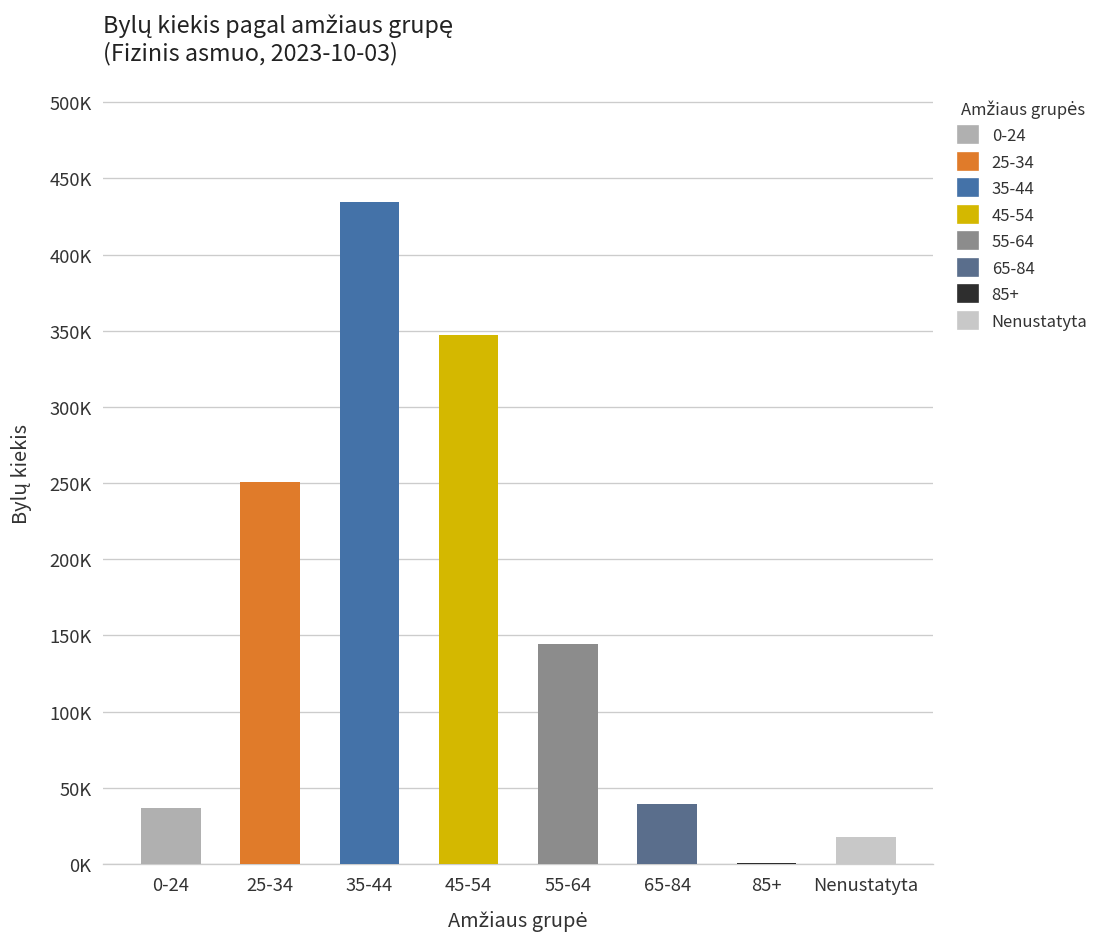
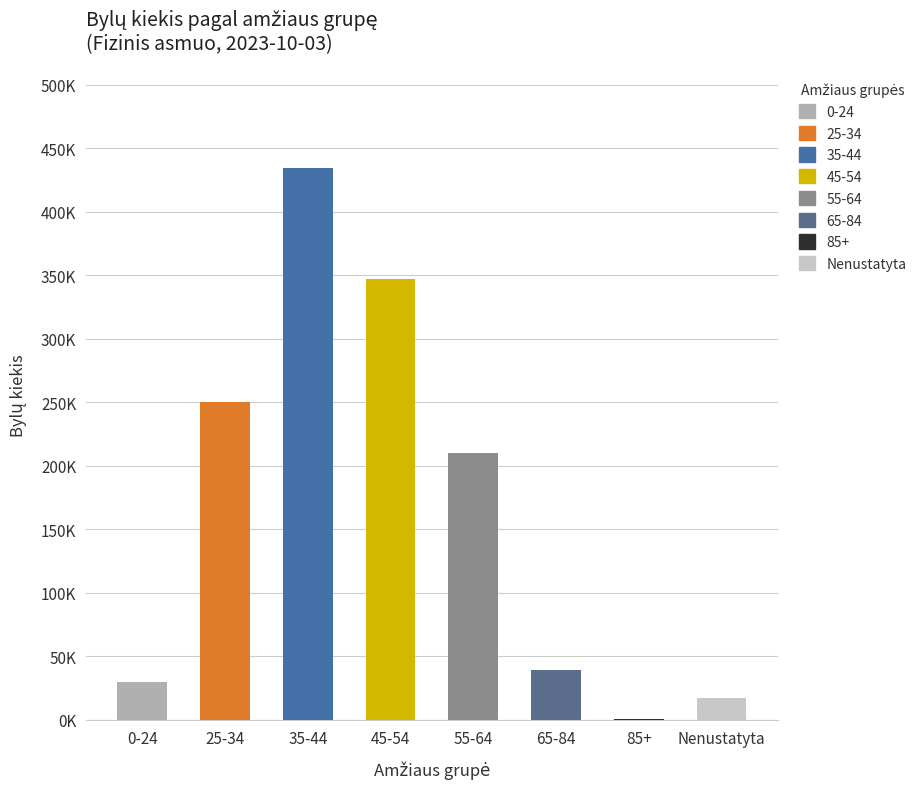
  {
-   "0-24": 37000,
+   "0-24": 30000,
    "25-34": 251000,
    "35-44": 435000,
    "45-54": 347000,
-   "55-64": 144000,
+   "55-64": 210000,
    "65-84": 40000,
    "Nenustatyta": 17000
  }
